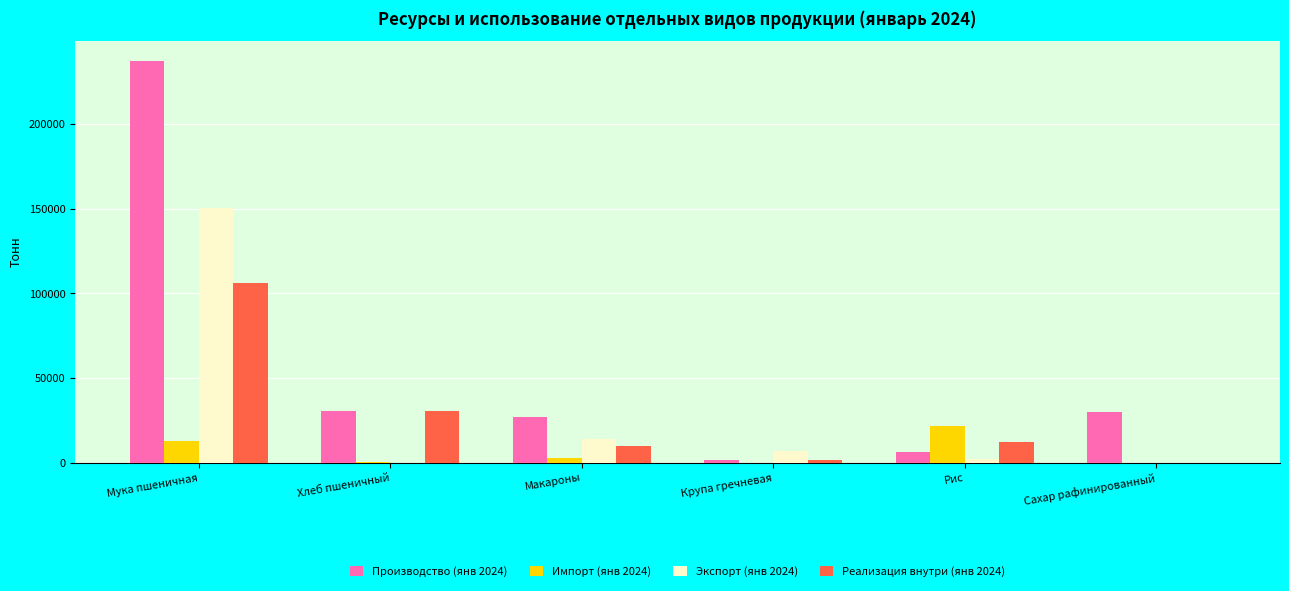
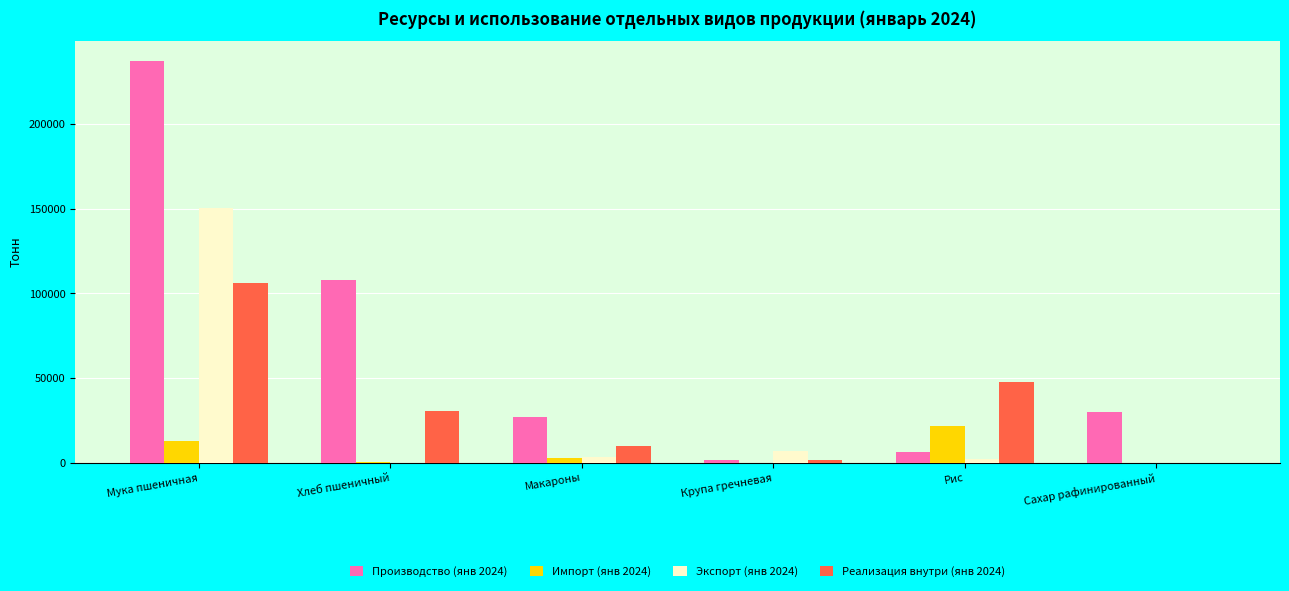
  {
    "Производство (янв 2024)": {
      "Мука пшеничная": 237000,
-     "Хлеб пшеничный": 30000,
+     "Хлеб пшеничный": 108000,
      "Макароны": 27000,
      "Крупа гречневая": 2000,
      "Рис": 6000,
      "Сахар рафинированный": 30000
    },
    "Импорт (янв 2024)": {
      "Мука пшеничная": 13000,
      "Макароны": 3000,
      "Рис": 22000,
      "Сахар рафинированный": 0
    },
    "Экспорт (янв 2024)": {
      "Мука пшеничная": 151000,
-     "Макароны": 14000,
+     "Макароны": 3000,
      "Крупа гречневая": 7000,
      "Рис": 2000,
      "Сахар рафинированный": 0
    },
    "Реализация внутри (янв 2024)": {
      "Мука пшеничная": 106000,
      "Хлеб пшеничный": 31000,
      "Макароны": 10000,
      "Крупа гречневая": 2000,
-     "Рис": 12000,
+     "Рис": 48000,
      "Сахар рафинированный": 0
    }
  }
